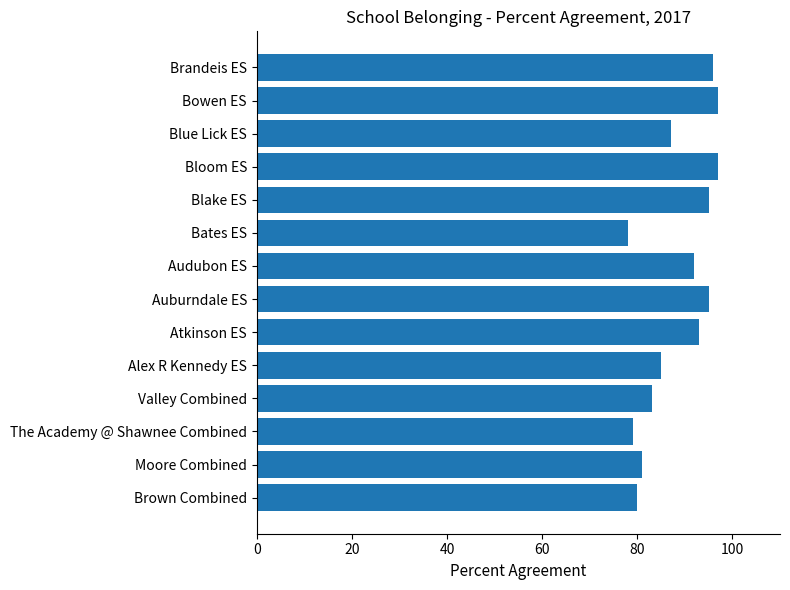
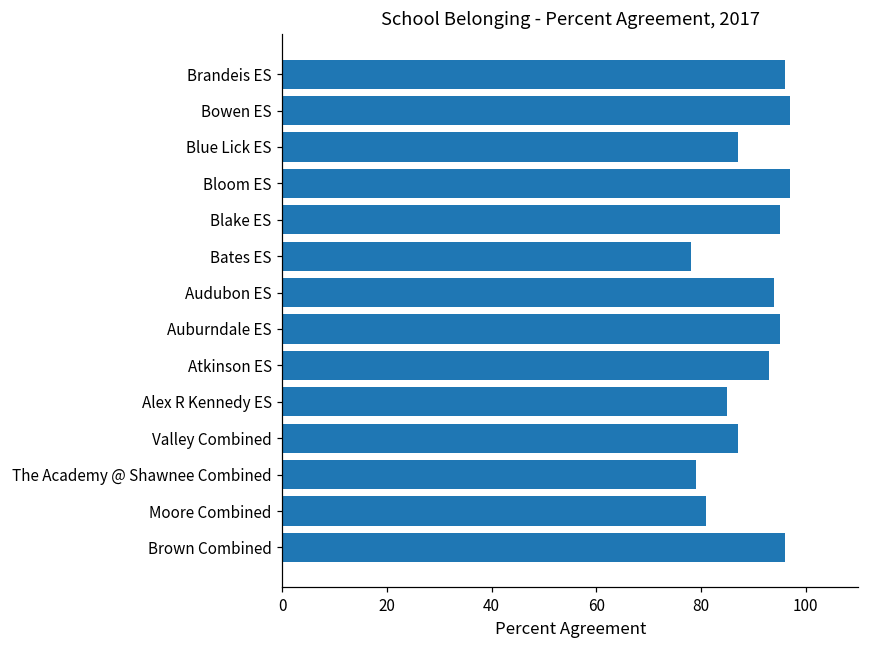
  {
    "Brandeis ES": 96,
    "Bowen ES": 97,
    "Blue Lick ES": 87,
    "Bloom ES": 97,
    "Blake ES": 95,
    "Bates ES": 78,
-   "Audubon ES": 92,
+   "Audubon ES": 94,
    "Auburndale ES": 95,
    "Atkinson ES": 93,
    "Alex R Kennedy ES": 85,
-   "Valley Combined": 83,
+   "Valley Combined": 87,
    "The Academy @ Shawnee Combined": 79,
    "Moore Combined": 81,
-   "Brown Combined": 80
+   "Brown Combined": 96
  }
